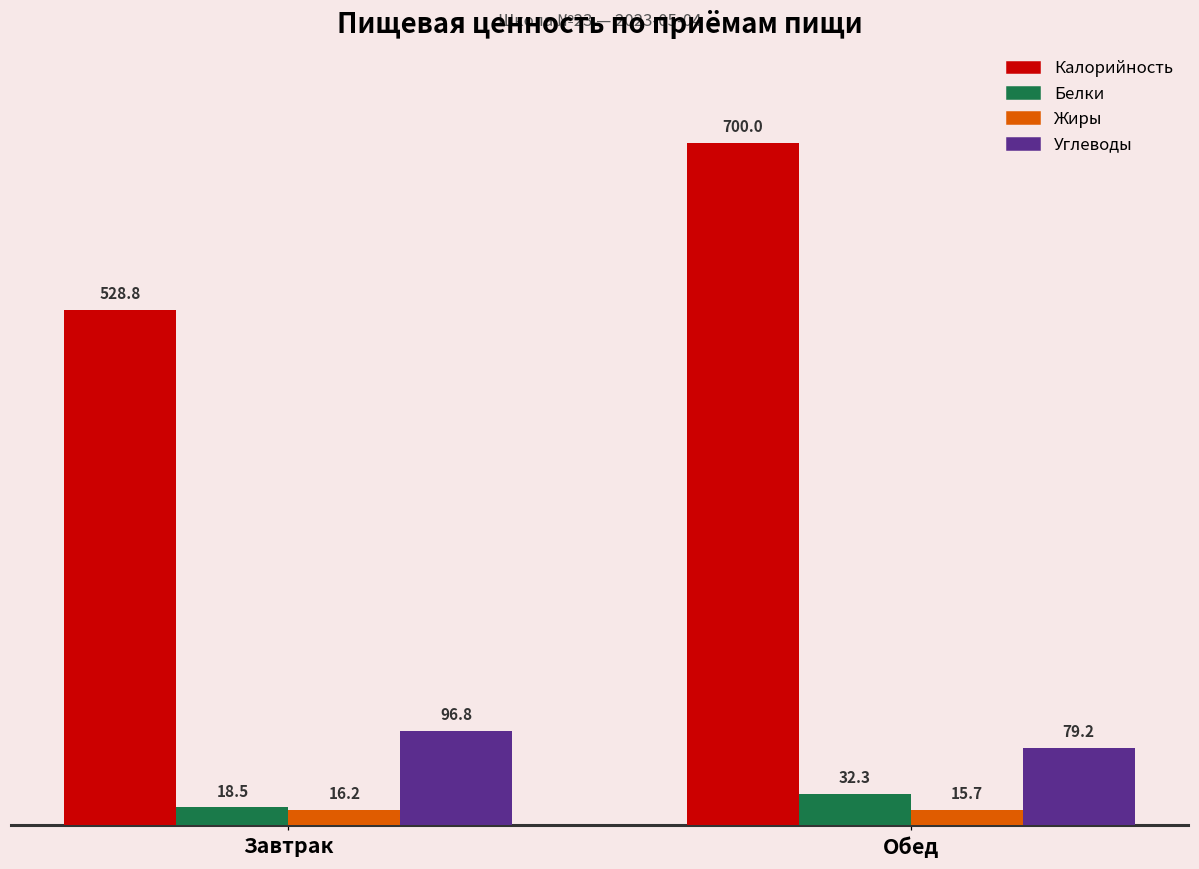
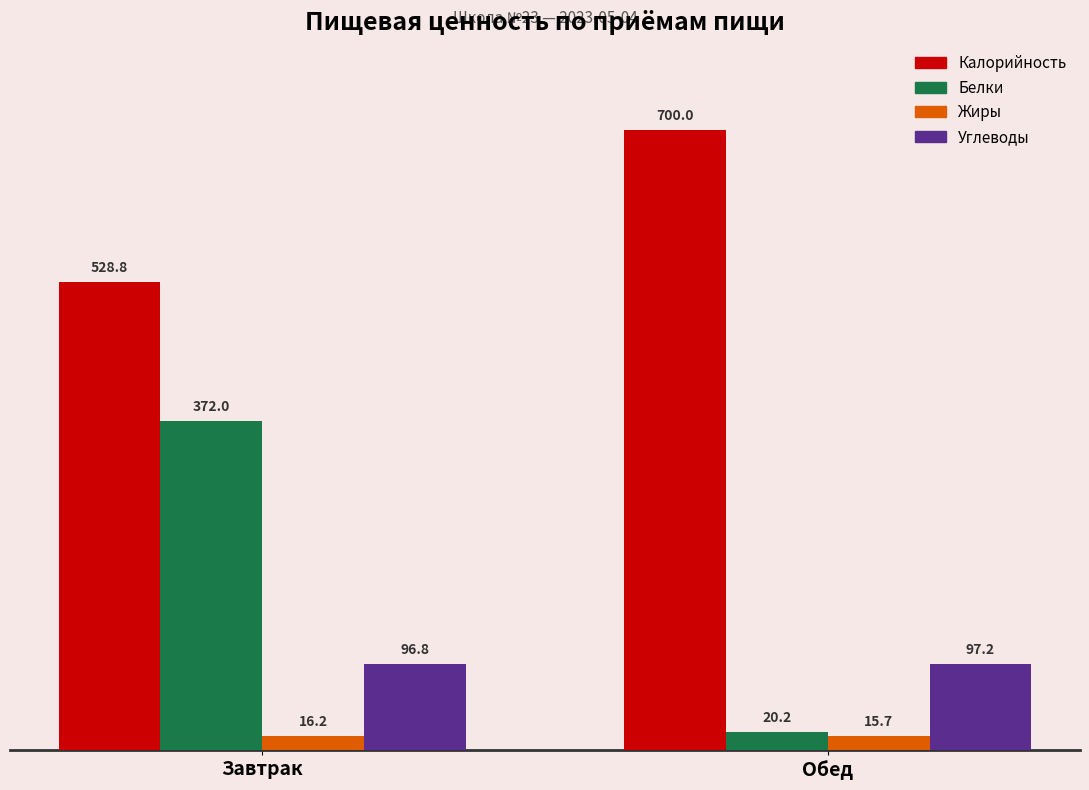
  {
    "Калорийность": {
      "Завтрак": 528.8,
      "Обед": 700.0
    },
    "Белки": {
-     "Завтрак": 18.5,
-     "Обед": 32.3
+     "Завтрак": 372.0,
+     "Обед": 20.2
    },
    "Жиры": {
      "Завтрак": 16.2,
      "Обед": 15.7
    },
    "Углеводы": {
      "Завтрак": 96.8,
-     "Обед": 79.2
+     "Обед": 97.2
    }
  }
